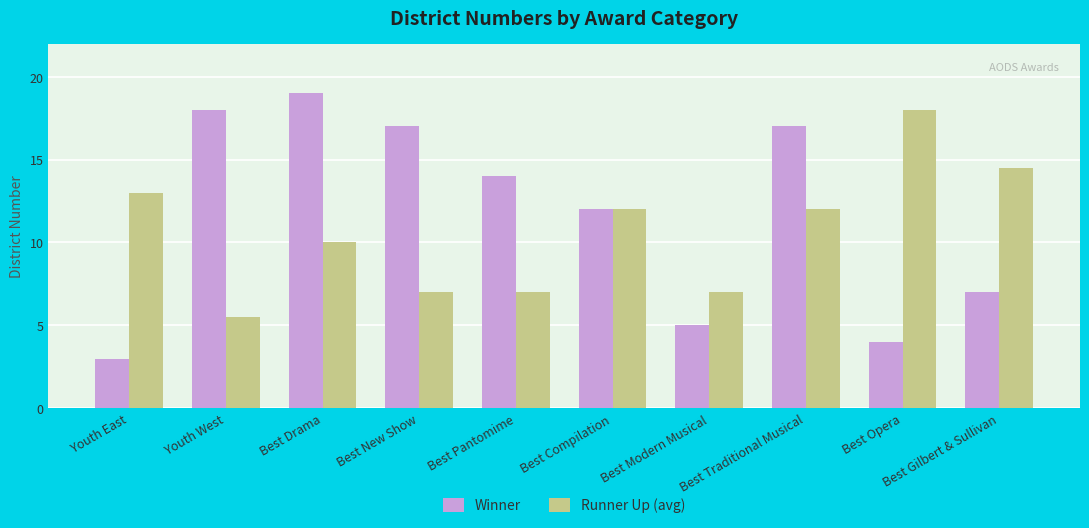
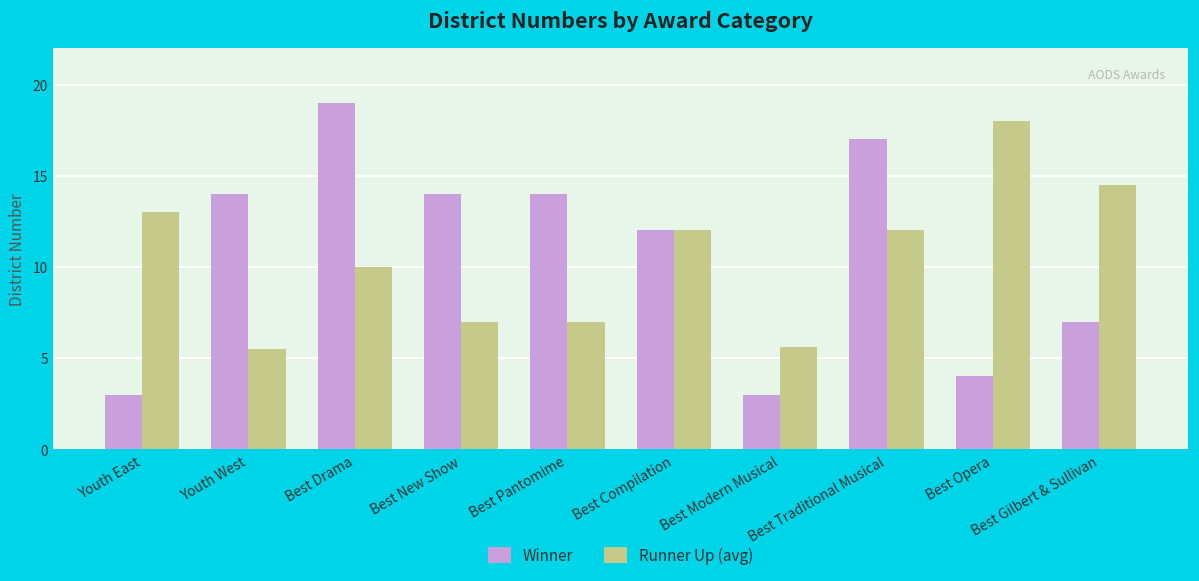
  {
    "Winner": {
      "Youth East": 3,
-     "Youth West": 18,
+     "Youth West": 14,
      "Best Drama": 19,
-     "Best New Show": 17,
+     "Best New Show": 14,
      "Best Pantomime": 14,
      "Best Compilation": 12,
-     "Best Modern Musical": 5,
+     "Best Modern Musical": 3,
      "Best Traditional Musical": 17,
      "Best Opera": 4,
      "Best Gilbert & Sullivan": 7
    },
    "Runner Up (avg)": {
      "Youth East": 13.0,
      "Youth West": 5.5,
      "Best Drama": 10.0,
      "Best New Show": 7.0,
      "Best Pantomime": 7.0,
      "Best Compilation": 12.0,
-     "Best Modern Musical": 7.0,
+     "Best Modern Musical": 5.6,
      "Best Traditional Musical": 12.0,
      "Best Opera": 18.0,
      "Best Gilbert & Sullivan": 14.5
    }
  }
